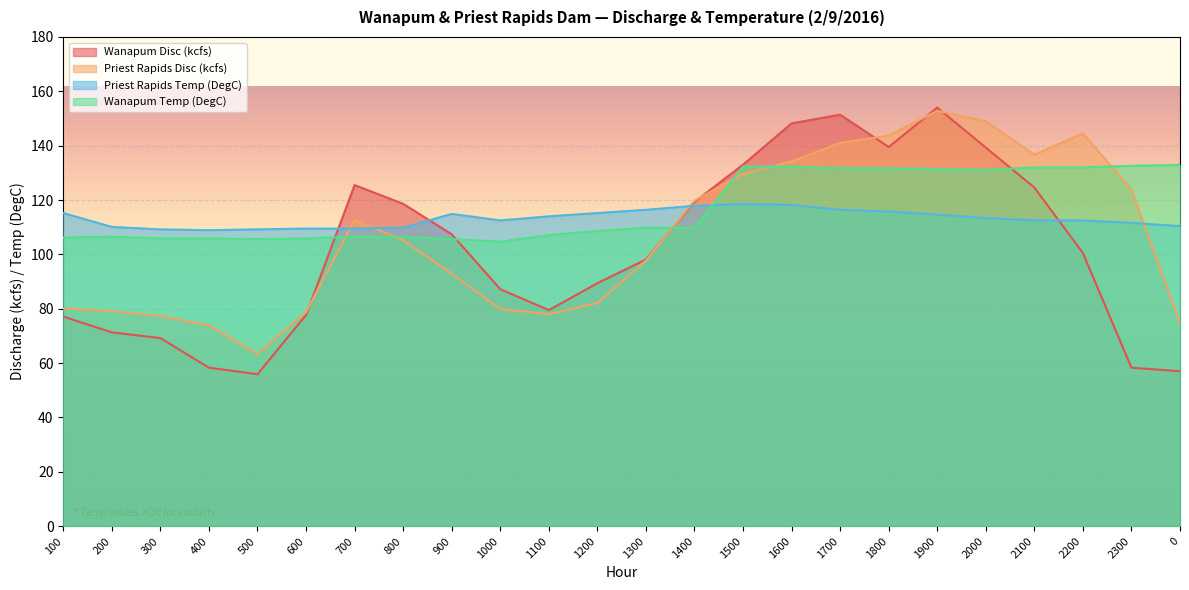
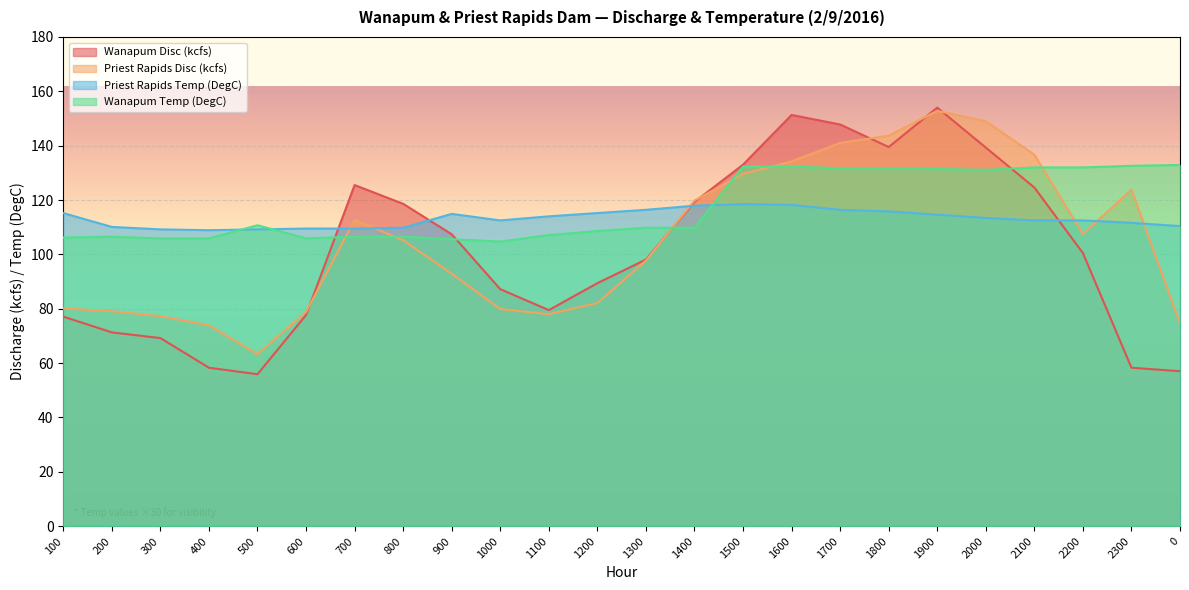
  {
    "Wanapum Disc (kcfs)": {
      "100": 77,
      "200": 71,
      "300": 69,
      "400": 58,
      "500": 56,
      "600": 78,
      "700": 126,
      "800": 119,
      "900": 107,
      "1000": 87,
      "1100": 80,
      "1200": 89,
-     "1600": 148,
-     "1700": 151,
+     "1600": 151,
+     "1700": 148,
      "1800": 140,
      "1900": 154,
      "2000": 139,
      "2100": 125,
      "2200": 101,
      "2300": 58,
      "0": 57
    },
    "Priest Rapids Disc (kcfs)": {
      "100": 80,
      "200": 79,
      "300": 77,
      "400": 74,
      "500": 63,
      "600": 79,
      "700": 113,
      "800": 105,
      "900": 93,
      "1000": 80,
      "1100": 78,
      "1200": 82,
      "1500": 130,
      "1600": 134,
      "1700": 141,
      "1800": 144,
      "1900": 153,
      "2000": 149,
      "2100": 137,
-     "2200": 145,
+     "2200": 108,
      "2300": 124,
      "0": 75
    },
    "Priest Rapids Temp (DegC)": {
      "100": 115,
      "200": 110,
      "300": 109,
      "400": 109,
      "500": 109,
      "600": 110,
      "700": 110,
      "800": 110,
      "900": 115,
      "1000": 113,
      "1100": 114,
      "1200": 115,
      "1300": 116,
      "1400": 118,
      "1500": 119,
      "1600": 118,
      "1700": 116,
      "1800": 116,
      "1900": 115,
      "2000": 113,
      "2100": 113,
      "2200": 113,
      "2300": 112,
      "0": 110
    },
    "Wanapum Temp (DegC)": {
      "100": 106,
      "200": 107,
      "300": 106,
      "400": 106,
-     "500": 106,
+     "500": 111,
      "600": 106,
      "700": 107,
      "800": 107,
      "900": 106,
      "1000": 105,
      "1100": 107,
      "1200": 109,
      "1300": 110,
      "1400": 110,
      "1600": 132,
      "1700": 132,
      "1800": 132,
      "1900": 131,
      "2000": 131,
      "2100": 132,
      "2200": 132,
      "2300": 133,
      "0": 133
    }
  }
